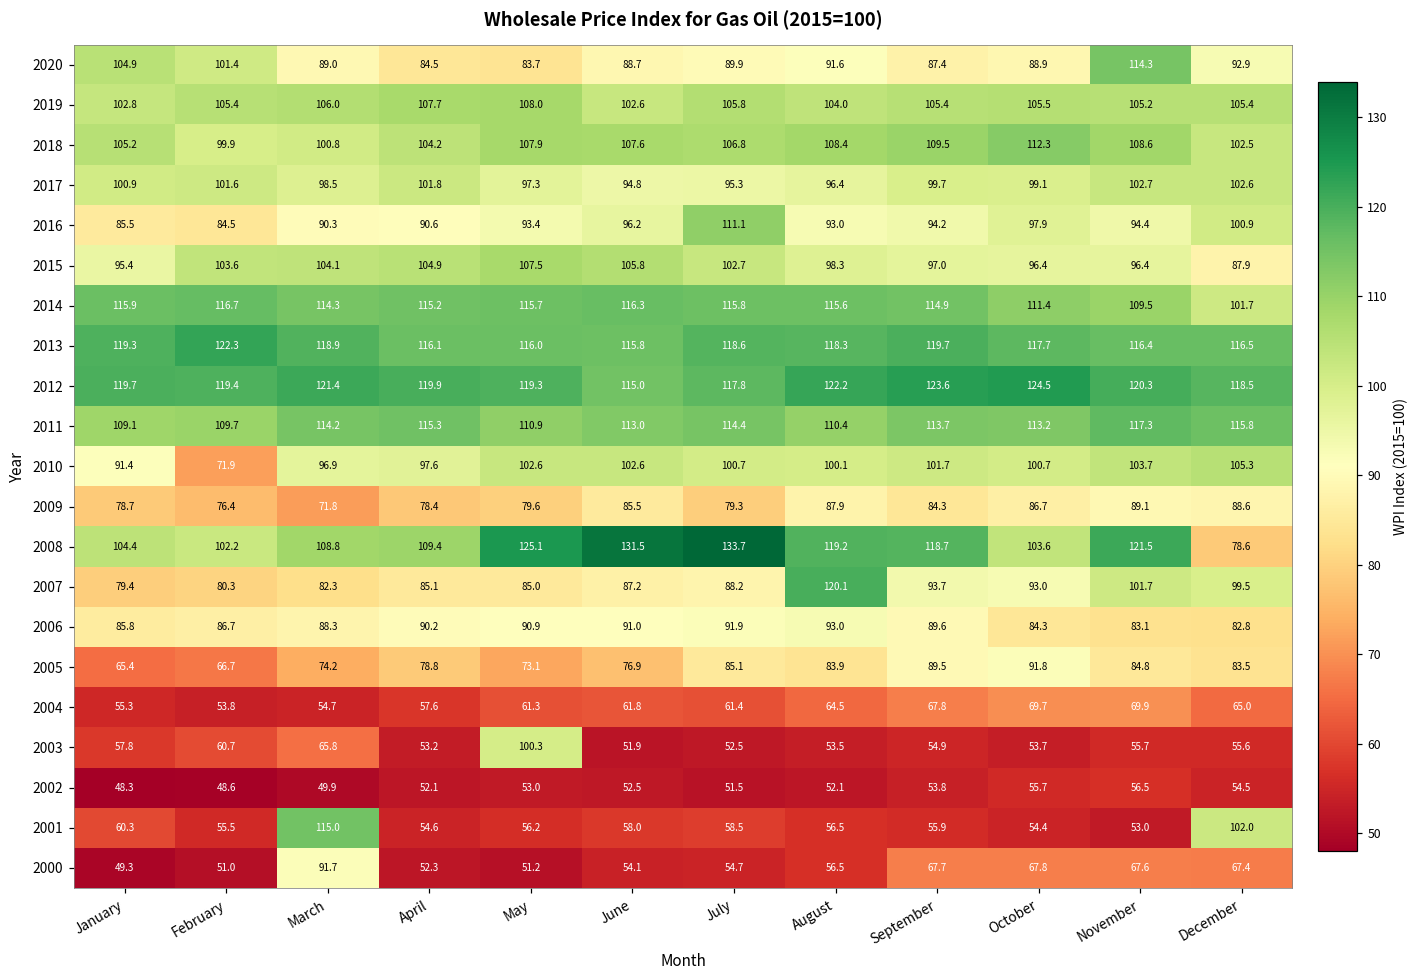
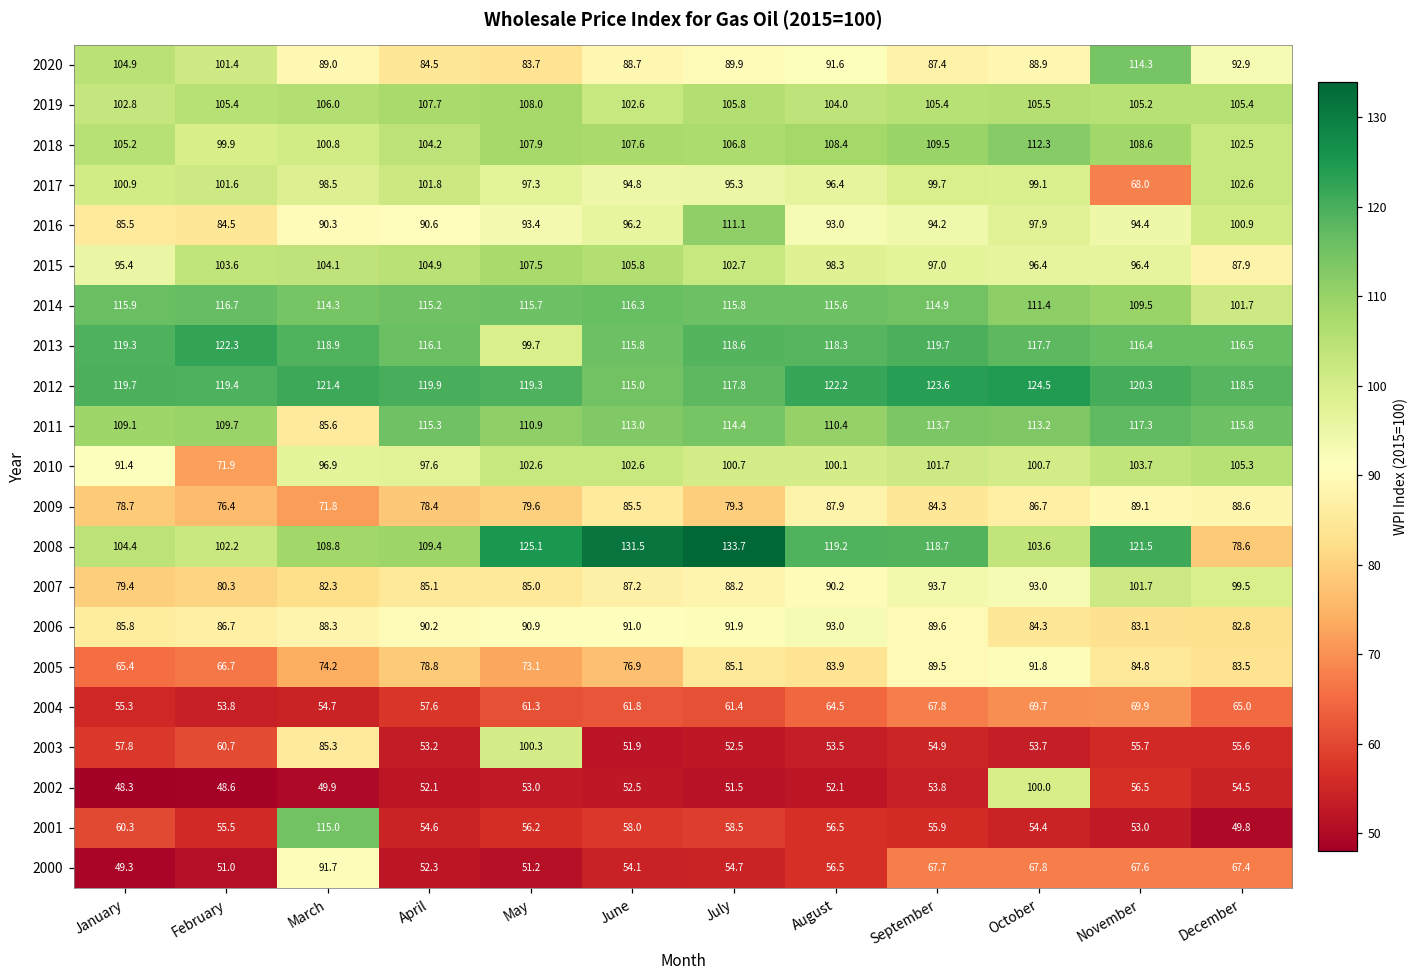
  {
    "2017": {
      "January": 100.9,
      "February": 101.6,
      "March": 98.5,
      "April": 101.8,
      "May": 97.3,
      "June": 94.8,
      "July": 95.3,
      "August": 96.4,
      "September": 99.7,
      "October": 99.1,
-     "November": 102.7,
+     "November": 68.0,
      "December": 102.6
    },
    "2013": {
      "January": 119.3,
      "February": 122.3,
      "March": 118.9,
      "April": 116.1,
-     "May": 116.0,
+     "May": 99.7,
      "June": 115.8,
      "July": 118.6,
      "August": 118.3,
      "September": 119.7,
      "October": 117.7,
      "November": 116.4,
      "December": 116.5
    },
    "2011": {
      "January": 109.1,
      "February": 109.7,
-     "March": 114.2,
+     "March": 85.6,
      "April": 115.3,
      "May": 110.9,
      "June": 113.0,
      "July": 114.4,
      "August": 110.4,
      "September": 113.7,
      "October": 113.2,
      "November": 117.3,
      "December": 115.8
    },
    "2007": {
      "January": 79.4,
      "February": 80.3,
      "March": 82.3,
      "April": 85.1,
      "May": 85.0,
      "June": 87.2,
      "July": 88.2,
-     "August": 120.1,
+     "August": 90.2,
      "September": 93.7,
      "October": 93.0,
      "November": 101.7,
      "December": 99.5
    },
    "2003": {
      "January": 57.8,
      "February": 60.7,
-     "March": 65.8,
+     "March": 85.3,
      "April": 53.2,
      "May": 100.3,
      "June": 51.9,
      "July": 52.5,
      "August": 53.5,
      "September": 54.9,
      "October": 53.7,
      "November": 55.7,
      "December": 55.6
    },
    "2002": {
      "January": 48.3,
      "February": 48.6,
      "March": 49.9,
      "April": 52.1,
      "May": 53.0,
      "June": 52.5,
      "July": 51.5,
      "August": 52.1,
      "September": 53.8,
-     "October": 55.7,
+     "October": 100.0,
      "November": 56.5,
      "December": 54.5
    },
    "2001": {
      "January": 60.3,
      "February": 55.5,
      "March": 115.0,
      "April": 54.6,
      "May": 56.2,
      "June": 58.0,
      "July": 58.5,
      "August": 56.5,
      "September": 55.9,
      "October": 54.4,
      "November": 53.0,
-     "December": 102.0
+     "December": 49.8
    }
  }
